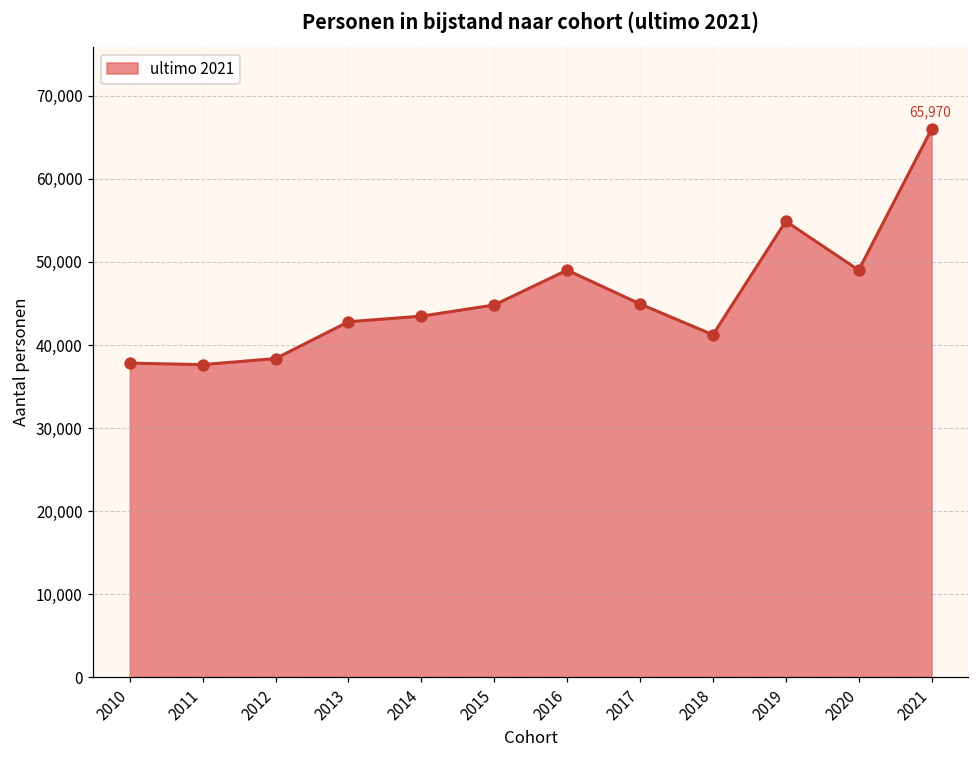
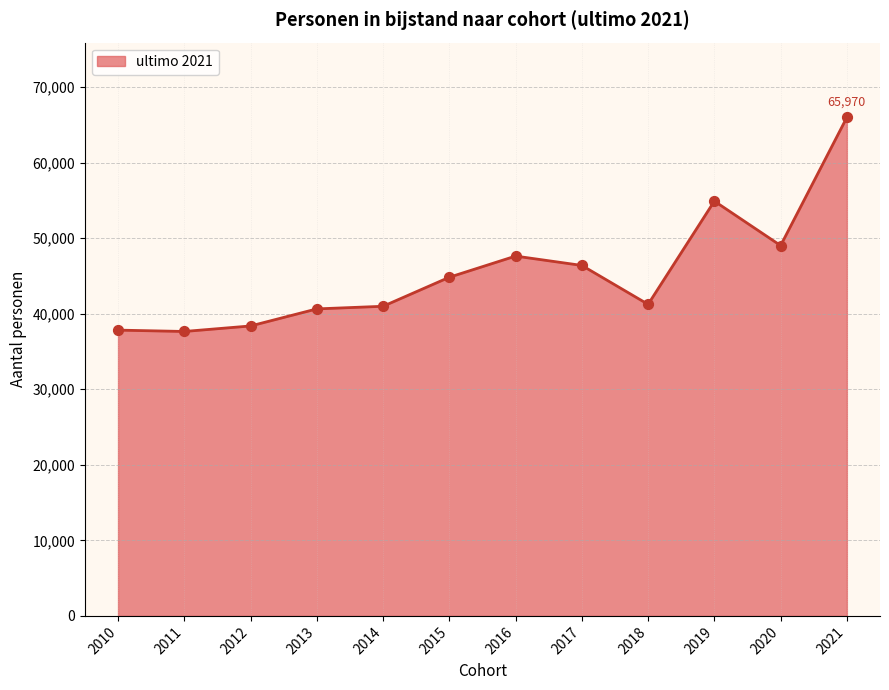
  {
    "2010": "38,000",
    "2011": "38,000",
    "2012": "38,000",
-   "2013": "43,000",
-   "2014": "43,000",
+   "2013": "41,000",
+   "2014": "41,000",
    "2015": "45,000",
-   "2016": "49,000",
-   "2017": "45,000",
+   "2016": "48,000",
+   "2017": "46,000",
    "2018": "41,000",
    "2019": "55,000",
    "2020": "49,000"
  }
